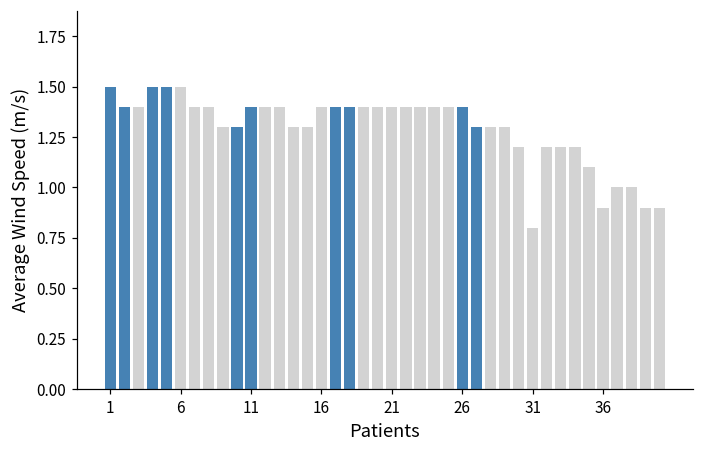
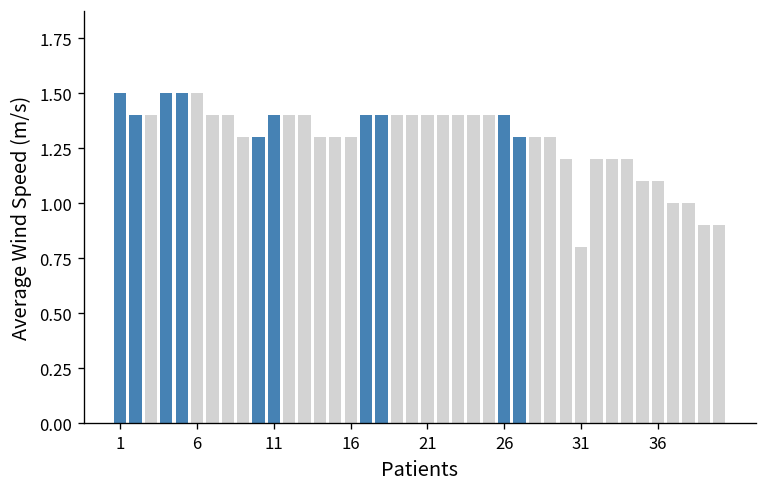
  {
    "1": 1.5,
    "6": 1.5,
    "11": 1.4,
-   "16": 1.4,
+   "16": 1.3,
    "21": 1.4,
    "26": 1.4,
    "31": 0.8,
-   "36": 0.9
+   "36": 1.1
  }
